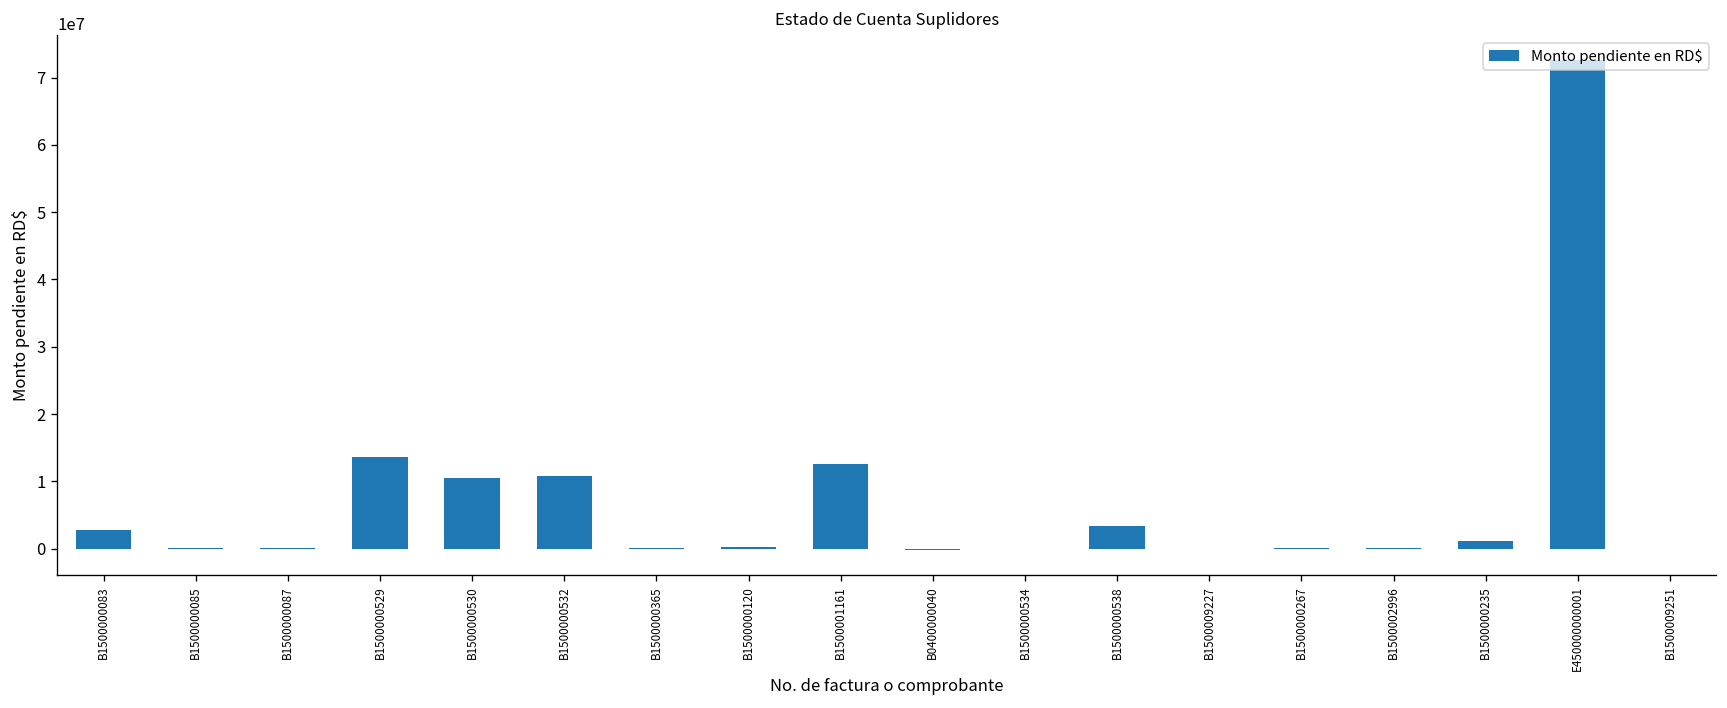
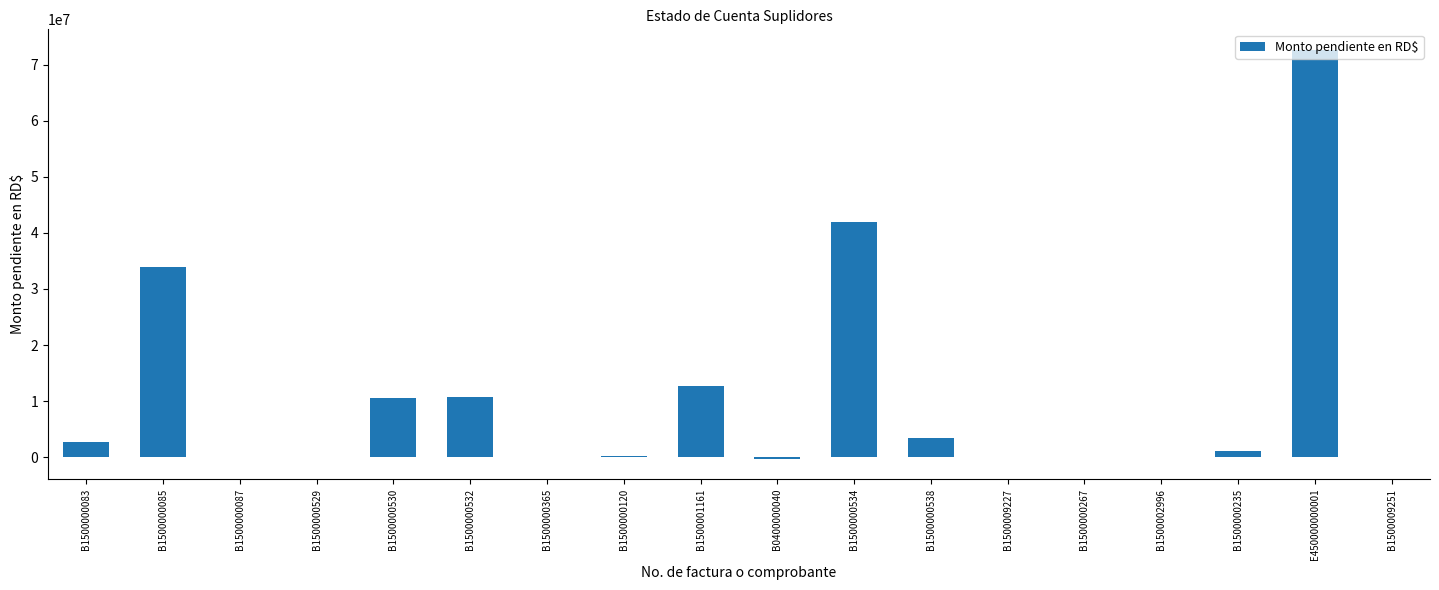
  {
    "B1500000083": 3000000,
-   "B1500000085": 0,
-   "B1500000529": 14000000,
+   "B1500000085": 34000000,
+   "B1500000529": 0,
    "B1500000530": 11000000,
    "B1500000532": 11000000,
    "B1500001161": 13000000,
-   "B1500000534": 0,
+   "B1500000534": 42000000,
    "B1500000538": 3000000,
    "B1500000235": 1000000
  }
